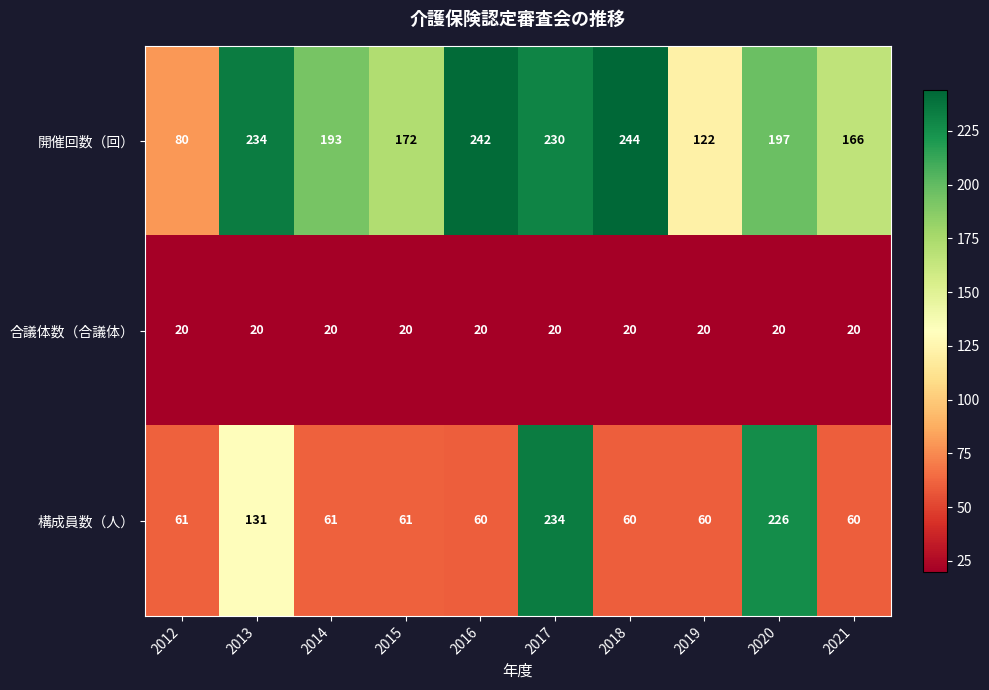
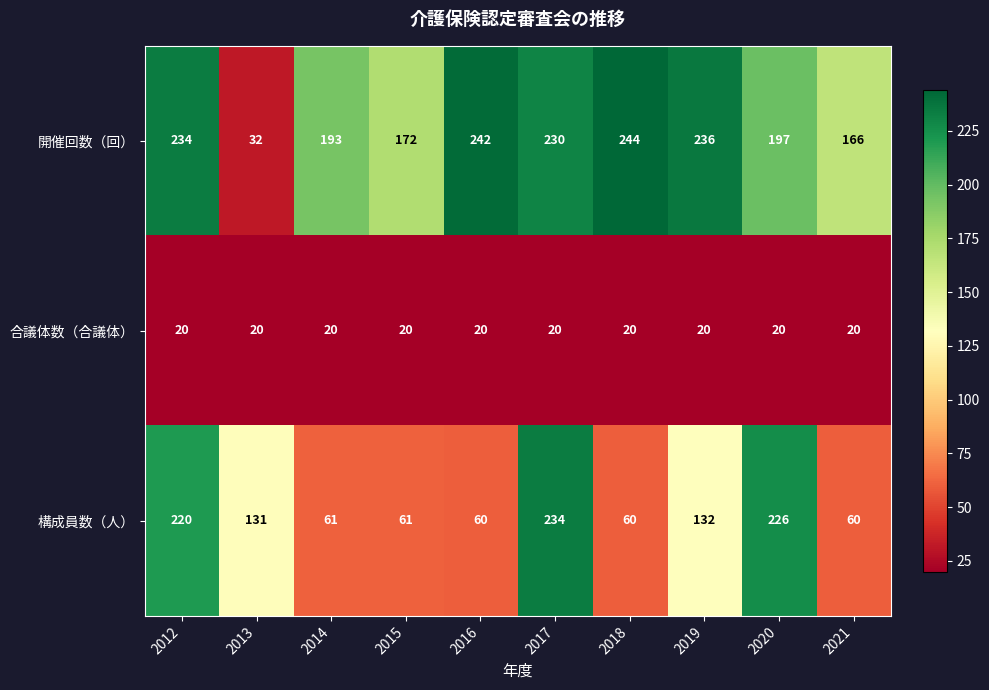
  {
    "開催回数（回）": {
-     "2012": 80,
-     "2013": 234,
+     "2012": 234,
+     "2013": 32,
      "2014": 193,
      "2015": 172,
      "2016": 242,
      "2017": 230,
      "2018": 244,
-     "2019": 122,
+     "2019": 236,
      "2020": 197,
      "2021": 166
    },
    "合議体数（合議体）": {
      "2012": 20,
      "2013": 20,
      "2014": 20,
      "2015": 20,
      "2016": 20,
      "2017": 20,
      "2018": 20,
      "2019": 20,
      "2020": 20,
      "2021": 20
    },
    "構成員数（人）": {
-     "2012": 61,
+     "2012": 220,
      "2013": 131,
      "2014": 61,
      "2015": 61,
      "2016": 60,
      "2017": 234,
      "2018": 60,
-     "2019": 60,
+     "2019": 132,
      "2020": 226,
      "2021": 60
    }
  }
